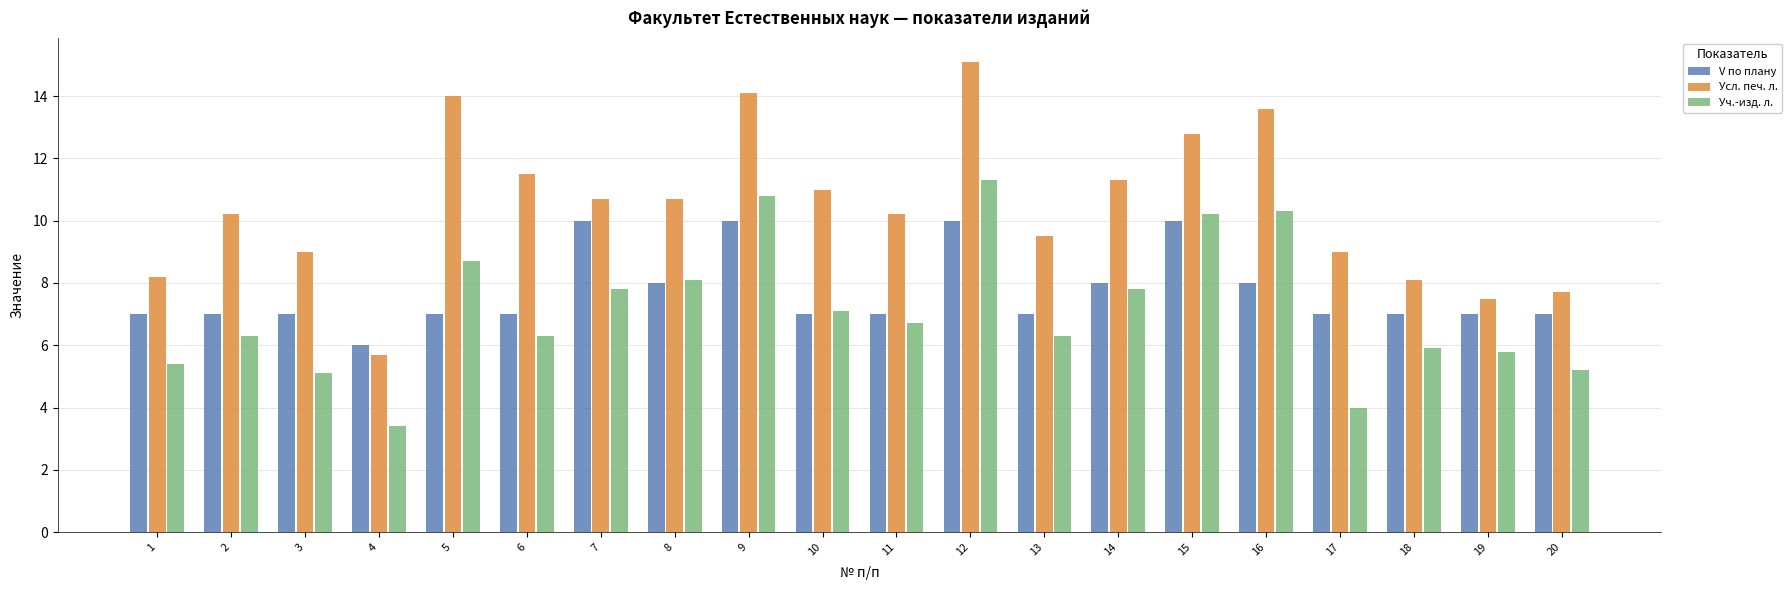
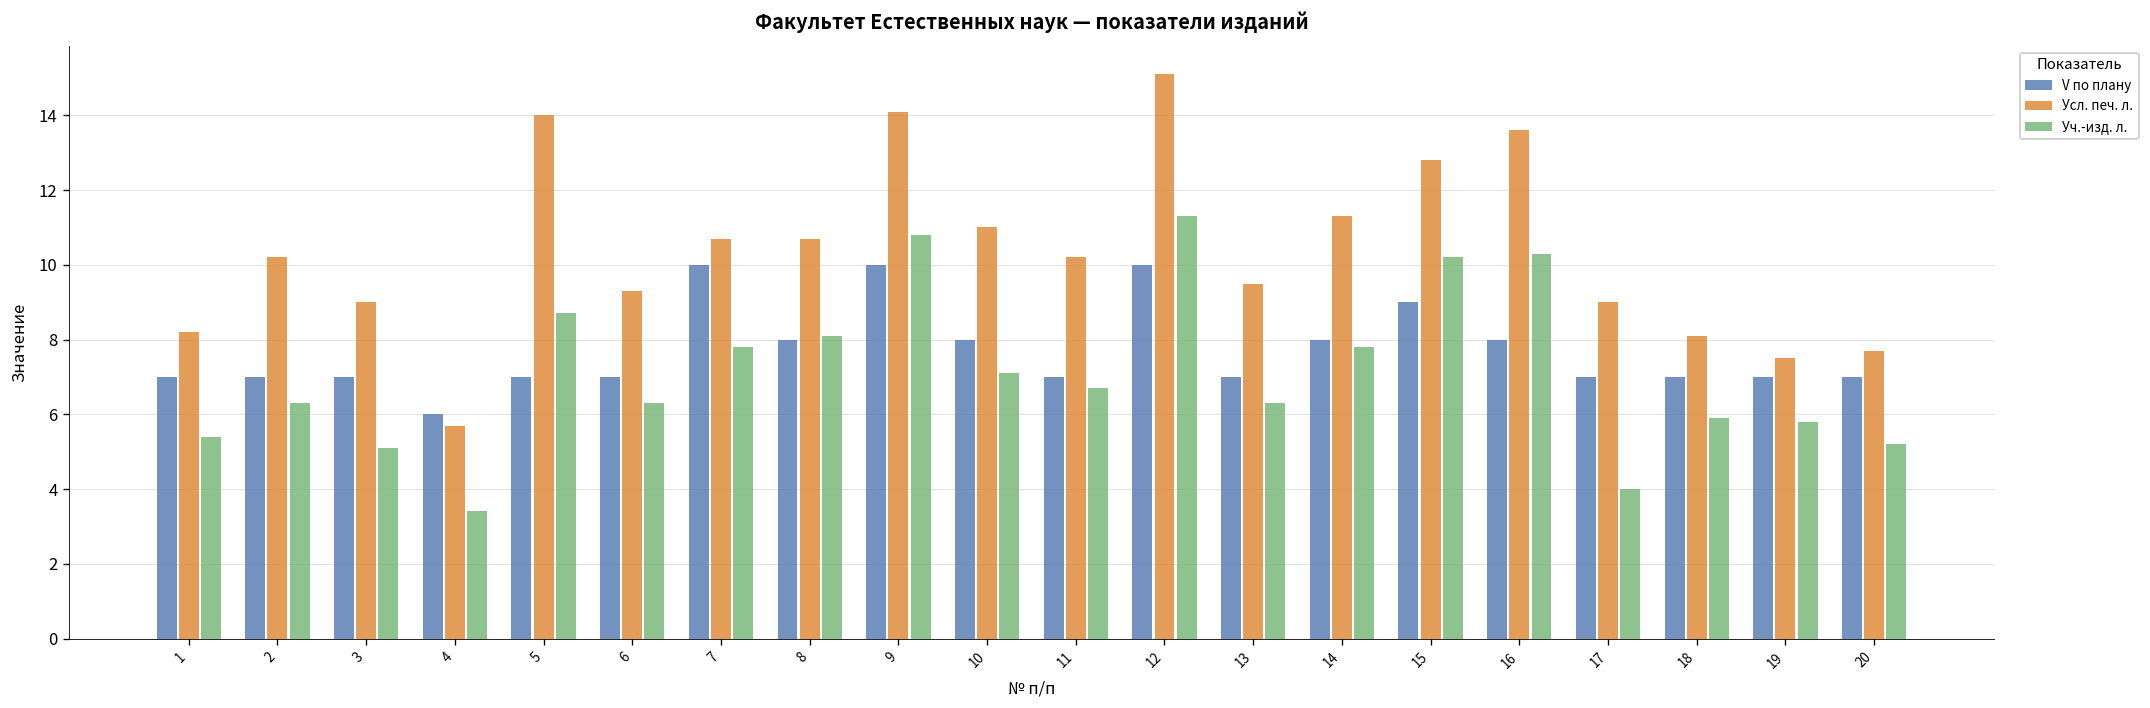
  {
    "V по плану": {
      "1": 7,
      "2": 7,
      "3": 7,
      "4": 6,
      "5": 7,
      "6": 7,
      "7": 10,
      "8": 8,
      "9": 10,
-     "10": 7,
+     "10": 8,
      "11": 7,
      "12": 10,
      "13": 7,
      "14": 8,
-     "15": 10,
+     "15": 9,
      "16": 8,
      "17": 7,
      "18": 7,
      "19": 7,
      "20": 7
    },
    "Усл. печ. л.": {
      "1": 8.2,
      "2": 10.2,
      "3": 9.0,
      "4": 5.7,
      "5": 14.0,
-     "6": 11.5,
+     "6": 9.3,
      "7": 10.7,
      "8": 10.7,
      "9": 14.1,
      "10": 11.0,
      "11": 10.2,
      "12": 15.1,
      "13": 9.5,
      "14": 11.3,
      "15": 12.8,
      "16": 13.6,
      "17": 9.0,
      "18": 8.1,
      "19": 7.5,
      "20": 7.7
    },
    "Уч.-изд. л.": {
      "1": 5.4,
      "2": 6.3,
      "3": 5.1,
      "4": 3.4,
      "5": 8.7,
      "6": 6.3,
      "7": 7.8,
      "8": 8.1,
      "9": 10.8,
      "10": 7.1,
      "11": 6.7,
      "12": 11.3,
      "13": 6.3,
      "14": 7.8,
      "15": 10.2,
      "16": 10.3,
      "17": 4.0,
      "18": 5.9,
      "19": 5.8,
      "20": 5.2
    }
  }
